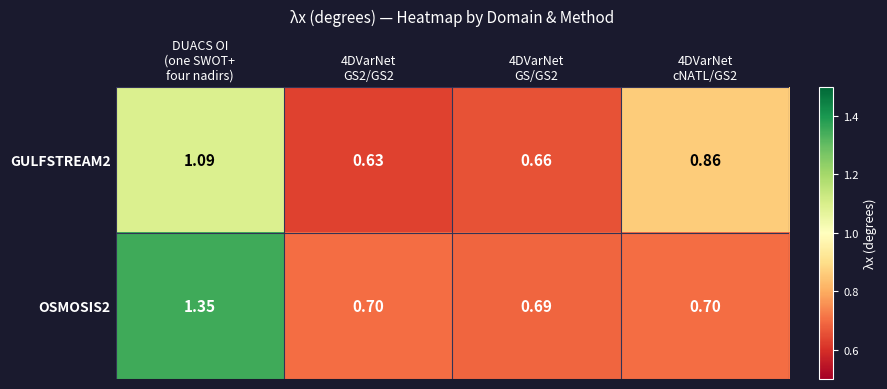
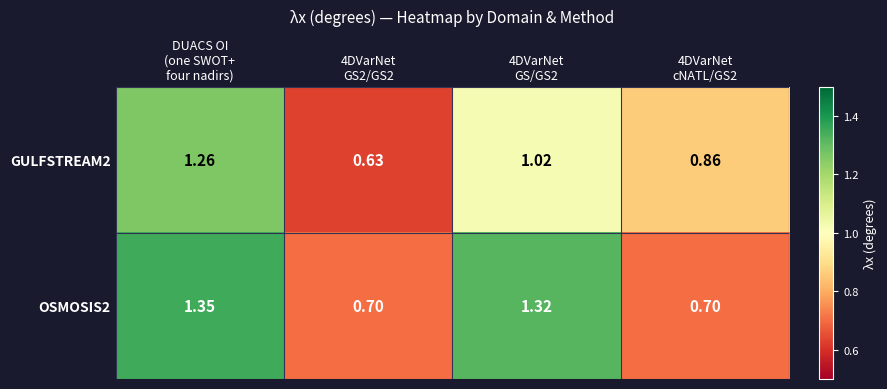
  {
    "GULFSTREAM2": {
-     "DUACS OI (one SWOT+ four nadirs)": 1.09,
+     "DUACS OI (one SWOT+ four nadirs)": 1.26,
      "4DVarNet GS2/GS2": 0.63,
-     "4DVarNet GS/GS2": 0.66,
+     "4DVarNet GS/GS2": 1.02,
      "4DVarNet cNATL/GS2": 0.86
    },
    "OSMOSIS2": {
      "DUACS OI (one SWOT+ four nadirs)": 1.35,
      "4DVarNet GS2/GS2": 0.70,
-     "4DVarNet GS/GS2": 0.69,
+     "4DVarNet GS/GS2": 1.32,
      "4DVarNet cNATL/GS2": 0.70
    }
  }
